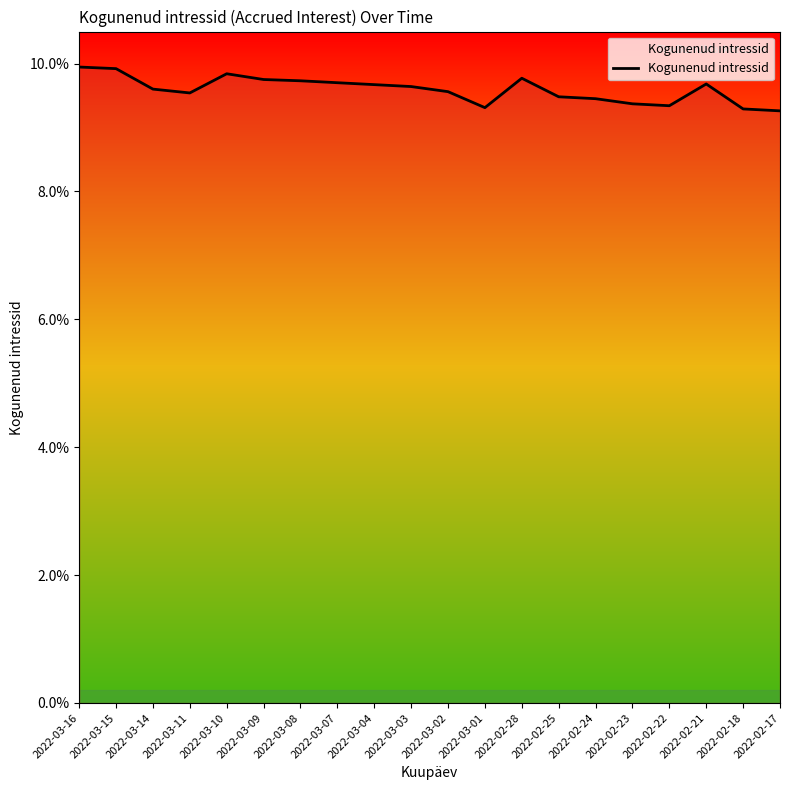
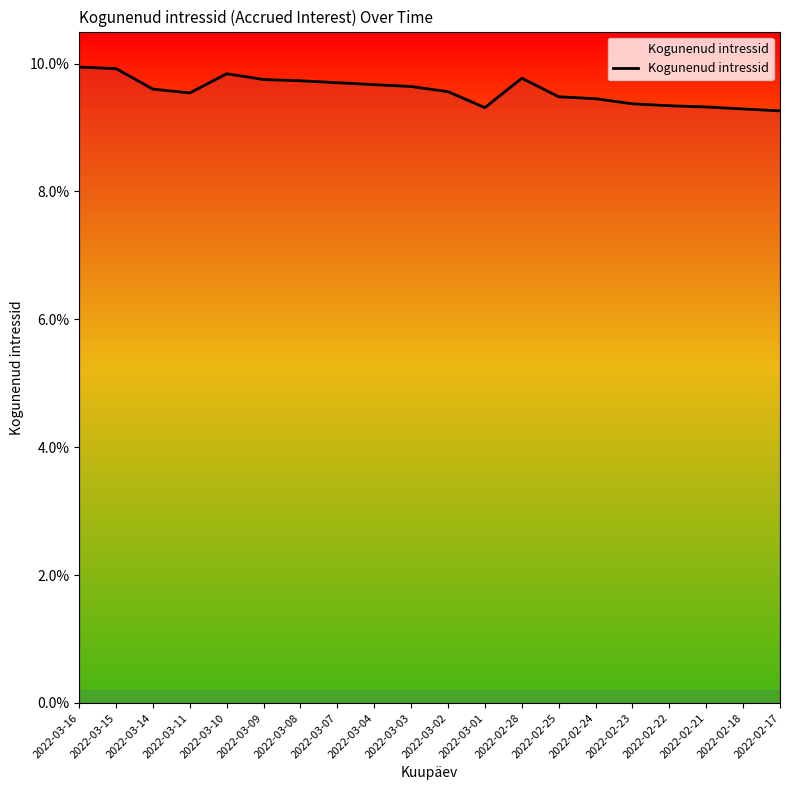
  {
    "2022-03-16": "9.9%",
    "2022-03-15": "9.9%",
    "2022-03-14": "9.6%",
    "2022-03-11": "9.5%",
    "2022-03-10": "9.8%",
    "2022-03-09": "9.8%",
    "2022-03-08": "9.7%",
    "2022-03-07": "9.7%",
    "2022-03-04": "9.7%",
    "2022-03-03": "9.6%",
    "2022-03-02": "9.6%",
    "2022-03-01": "9.3%",
    "2022-02-28": "9.8%",
    "2022-02-25": "9.5%",
    "2022-02-24": "9.5%",
    "2022-02-23": "9.4%",
    "2022-02-22": "9.3%",
-   "2022-02-21": "9.7%",
+   "2022-02-21": "9.3%",
    "2022-02-18": "9.3%",
    "2022-02-17": "9.3%"
  }
